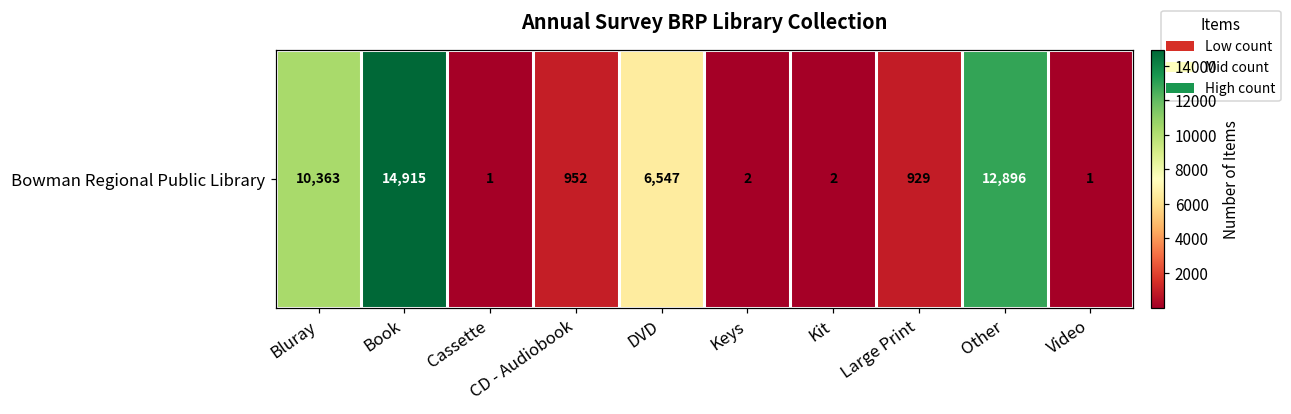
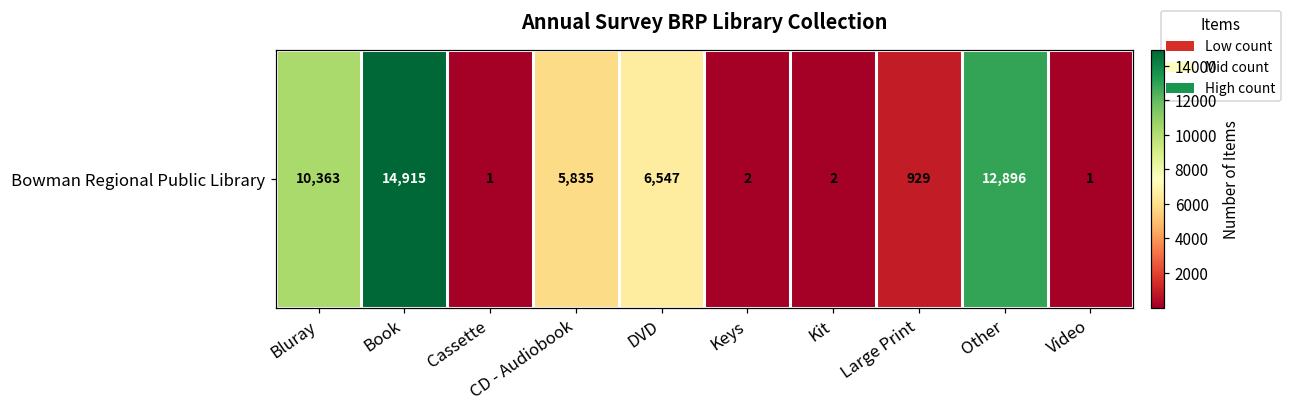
  {
    "Bowman Regional Public Library": {
      "Bluray": "10,363",
      "Book": "14,915",
      "Cassette": "1",
-     "CD - Audiobook": "952",
+     "CD - Audiobook": "5,835",
      "DVD": "6,547",
      "Keys": "2",
      "Kit": "2",
      "Large Print": "929",
      "Other": "12,896",
      "Video": "1"
    }
  }
